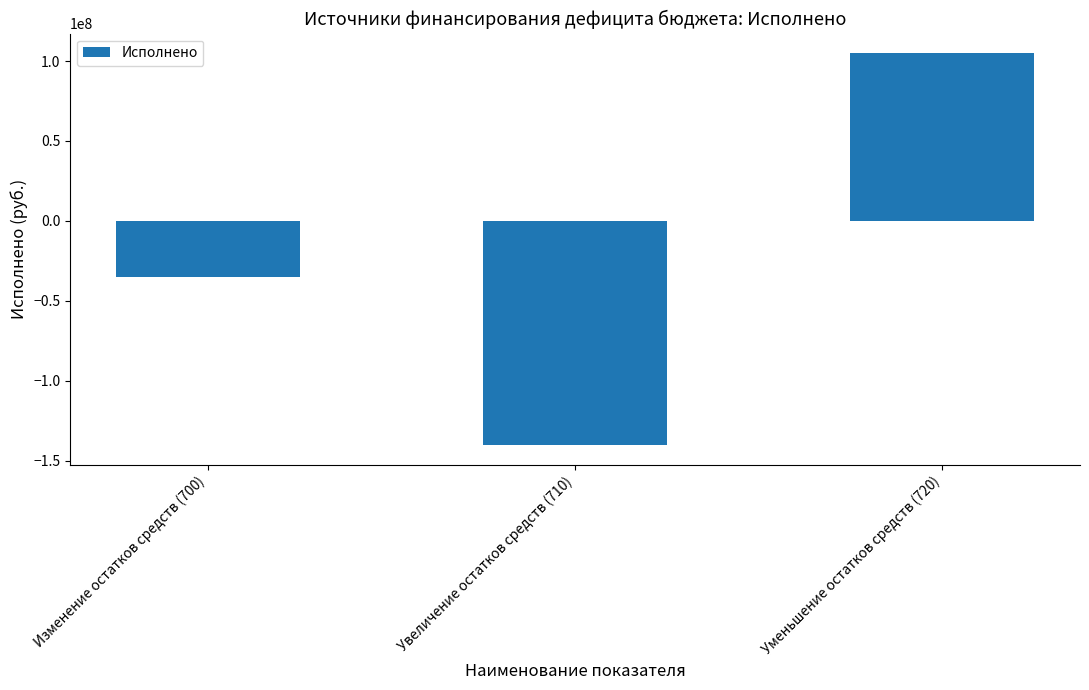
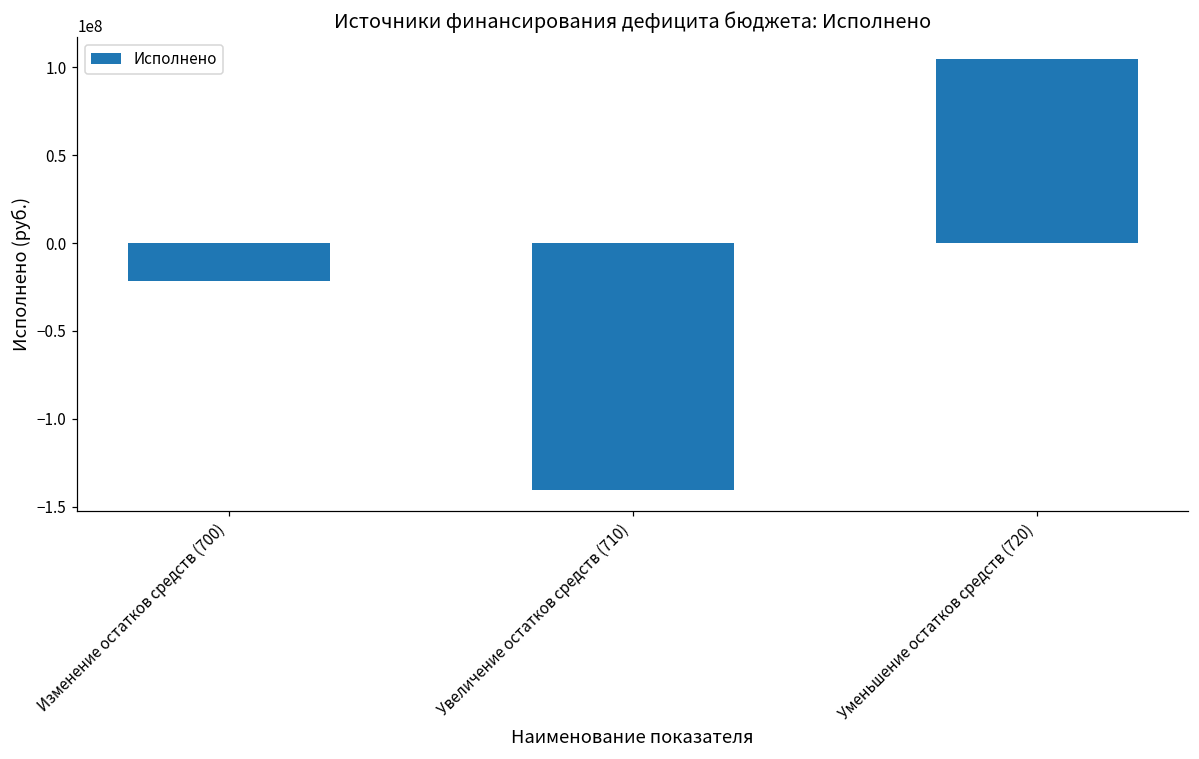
  {
-   "Изменение остатков средств (700)": -35000000,
+   "Изменение остатков средств (700)": -22000000,
    "Увеличение остатков средств (710)": -140000000,
    "Уменьшение остатков средств (720)": 105000000
  }
